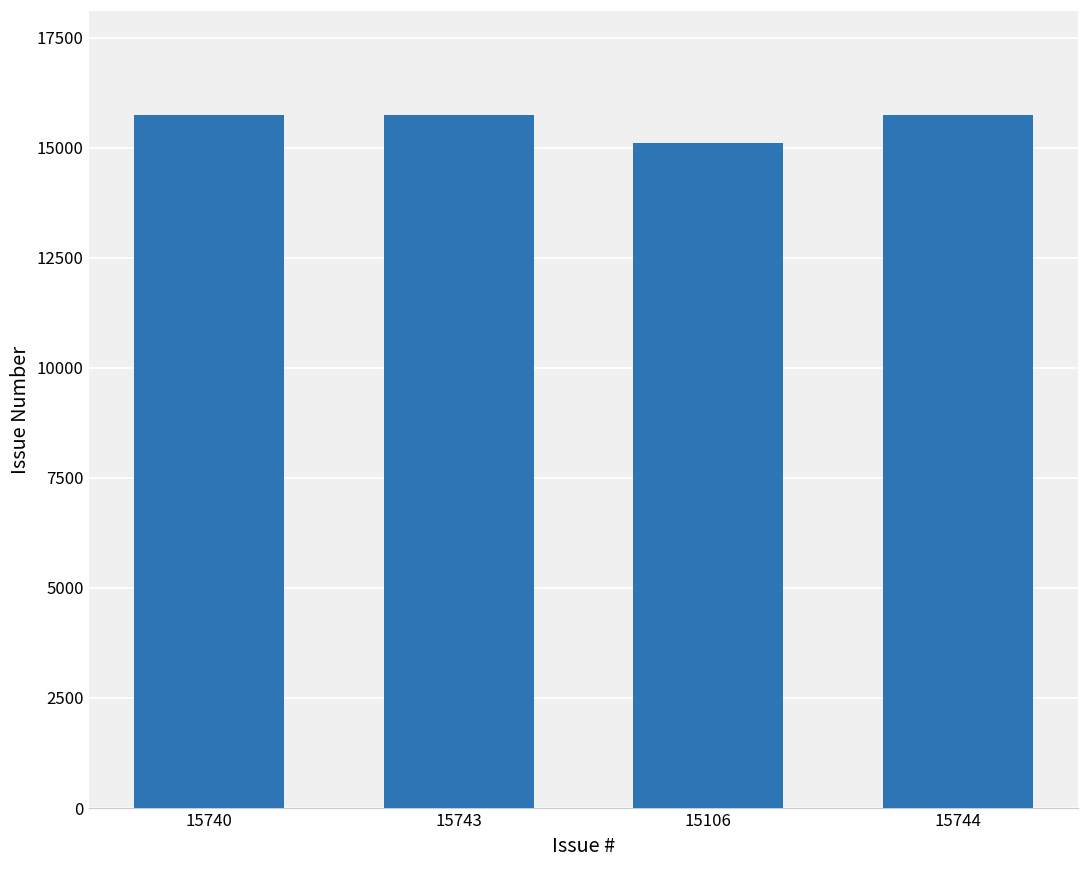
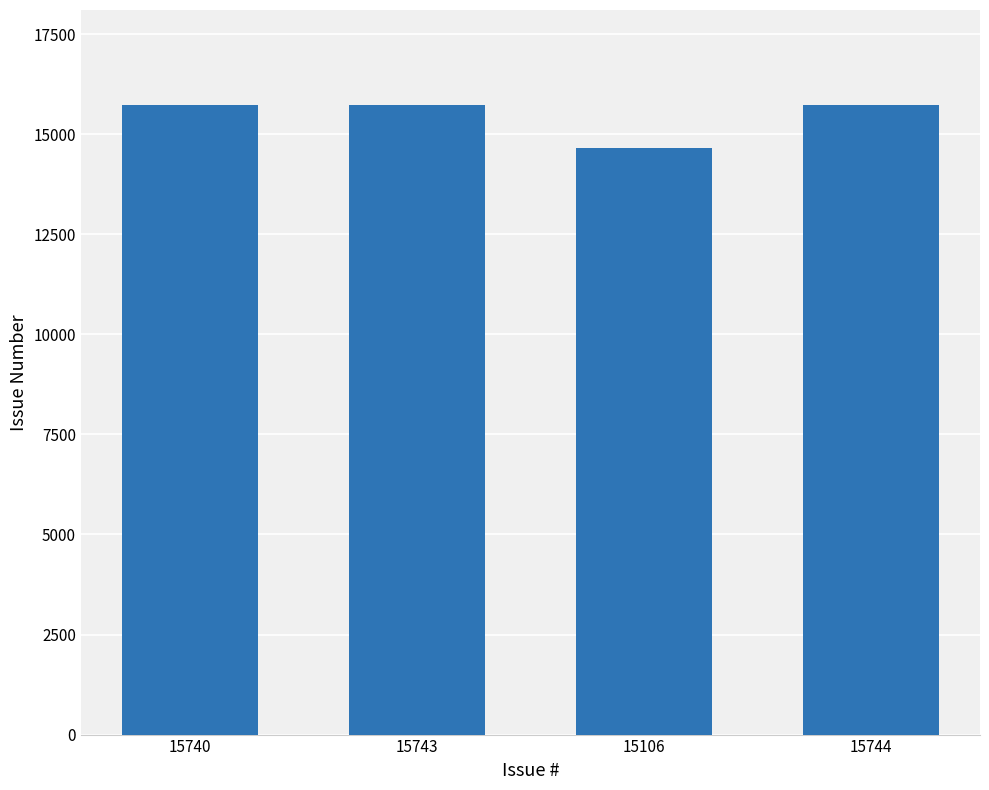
  {
    "15740": 15700,
    "15743": 15700,
-   "15106": 15100,
+   "15106": 14700,
    "15744": 15700
  }
